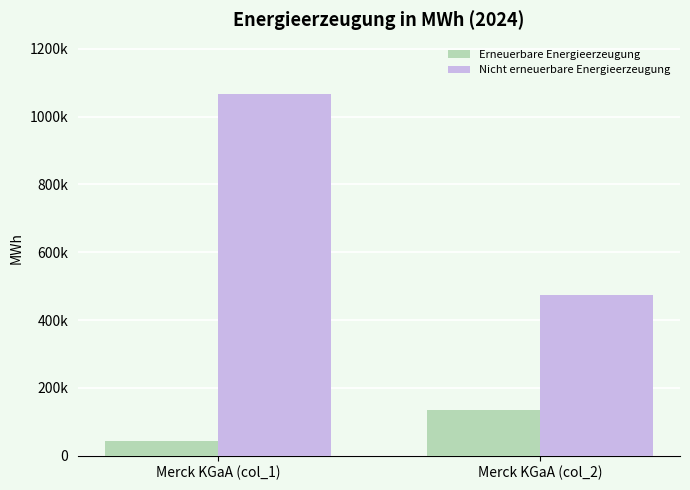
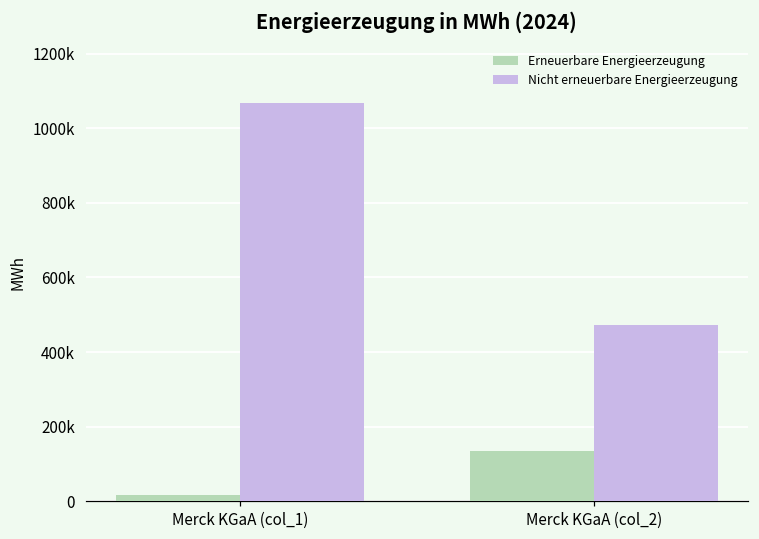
  {
    "Erneuerbare Energieerzeugung": {
-     "Merck KGaA (col_1)": 40000,
+     "Merck KGaA (col_1)": 20000,
      "Merck KGaA (col_2)": 140000
    },
    "Nicht erneuerbare Energieerzeugung": {
      "Merck KGaA (col_1)": 1070000,
      "Merck KGaA (col_2)": 470000
    }
  }
